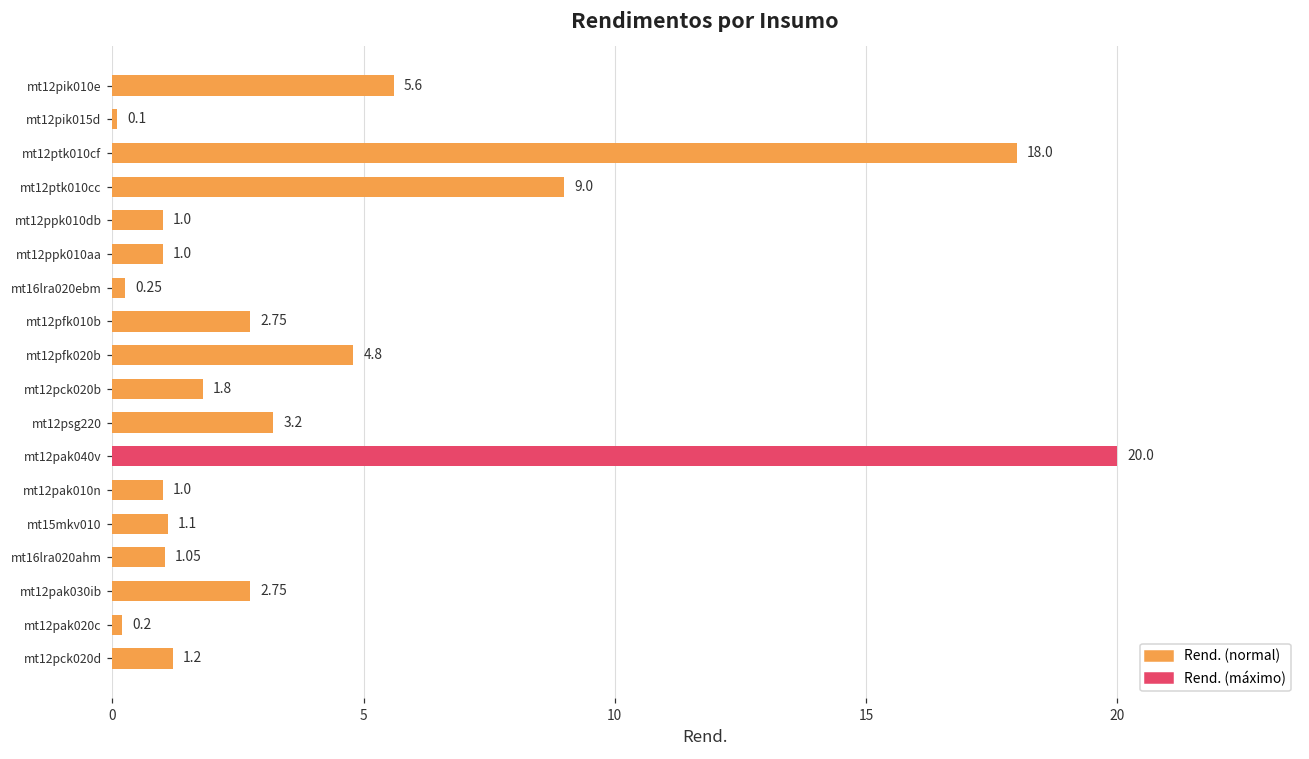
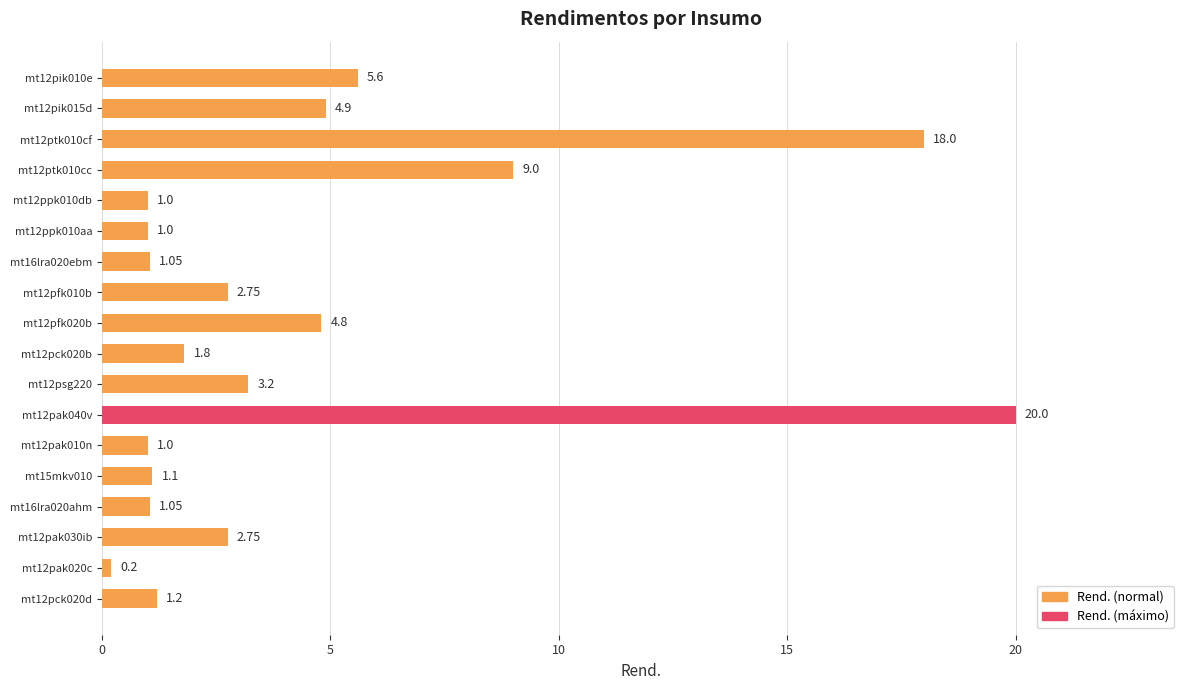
  {
    "mt12pik010e": 5.6,
-   "mt12pik015d": 0.1,
+   "mt12pik015d": 4.9,
    "mt12ptk010cf": 18.0,
    "mt12ptk010cc": 9.0,
    "mt12ppk010db": 1.0,
    "mt12ppk010aa": 1.0,
-   "mt16lra020ebm": 0.25,
+   "mt16lra020ebm": 1.05,
    "mt12pfk010b": 2.75,
    "mt12pfk020b": 4.8,
    "mt12pck020b": 1.8,
    "mt12psg220": 3.2,
    "mt12pak040v": 20.0,
    "mt12pak010n": 1.0,
    "mt15mkv010": 1.1,
    "mt16lra020ahm": 1.05,
    "mt12pak030ib": 2.75,
    "mt12pak020c": 0.2,
    "mt12pck020d": 1.2
  }
